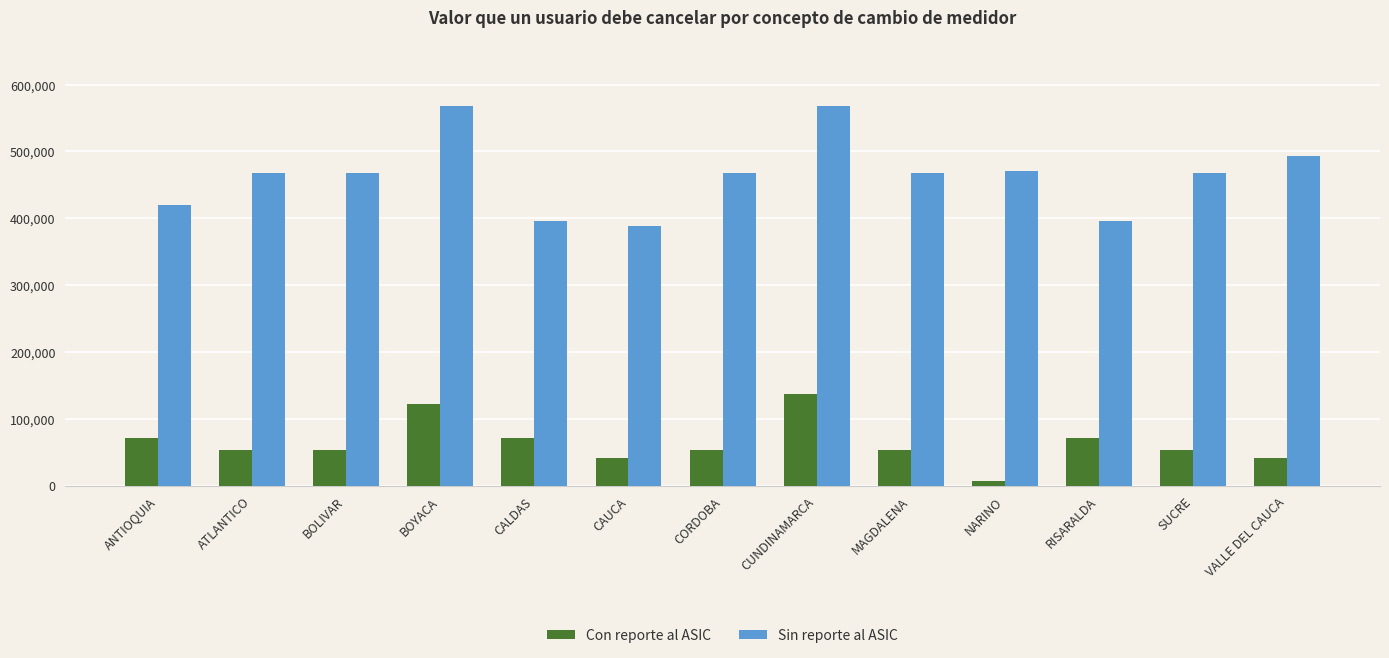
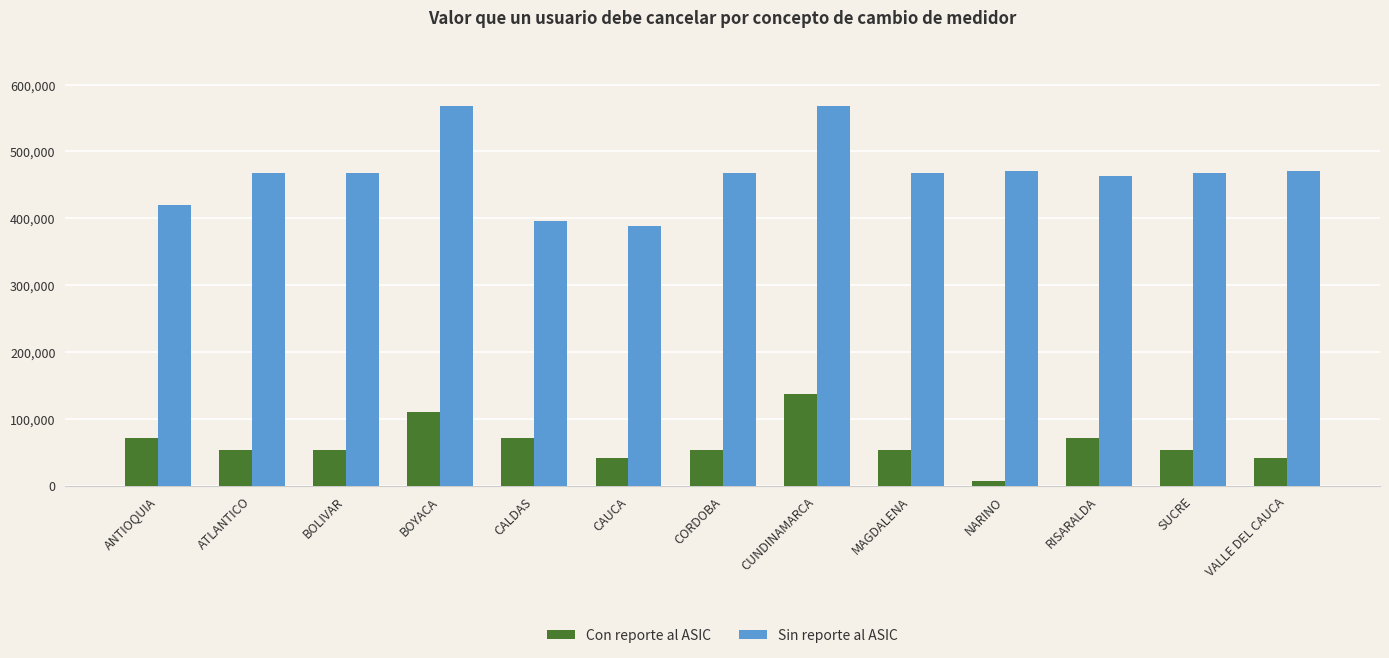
  {
    "Con reporte al ASIC": {
      "ANTIOQUIA": "70,000",
      "ATLANTICO": "50,000",
      "BOLIVAR": "50,000",
-     "BOYACA": "120,000",
+     "BOYACA": "110,000",
      "CALDAS": "70,000",
      "CAUCA": "40,000",
      "CORDOBA": "50,000",
      "CUNDINAMARCA": "140,000",
      "MAGDALENA": "50,000",
      "NARINO": "10,000",
      "RISARALDA": "70,000",
      "SUCRE": "50,000",
      "VALLE DEL CAUCA": "40,000"
    },
    "Sin reporte al ASIC": {
      "ANTIOQUIA": "420,000",
      "ATLANTICO": "470,000",
      "BOLIVAR": "470,000",
      "BOYACA": "570,000",
      "CALDAS": "400,000",
      "CAUCA": "390,000",
      "CORDOBA": "470,000",
      "CUNDINAMARCA": "570,000",
      "MAGDALENA": "470,000",
      "NARINO": "470,000",
-     "RISARALDA": "400,000",
+     "RISARALDA": "460,000",
      "SUCRE": "470,000",
-     "VALLE DEL CAUCA": "490,000"
+     "VALLE DEL CAUCA": "470,000"
    }
  }
